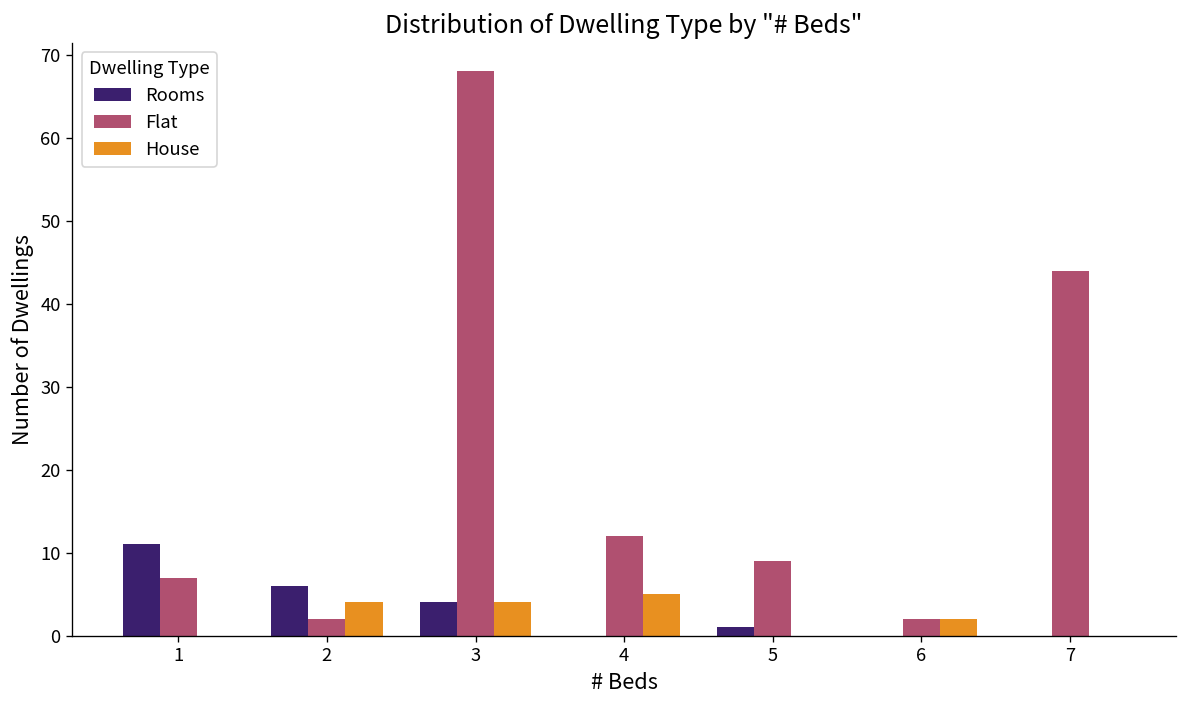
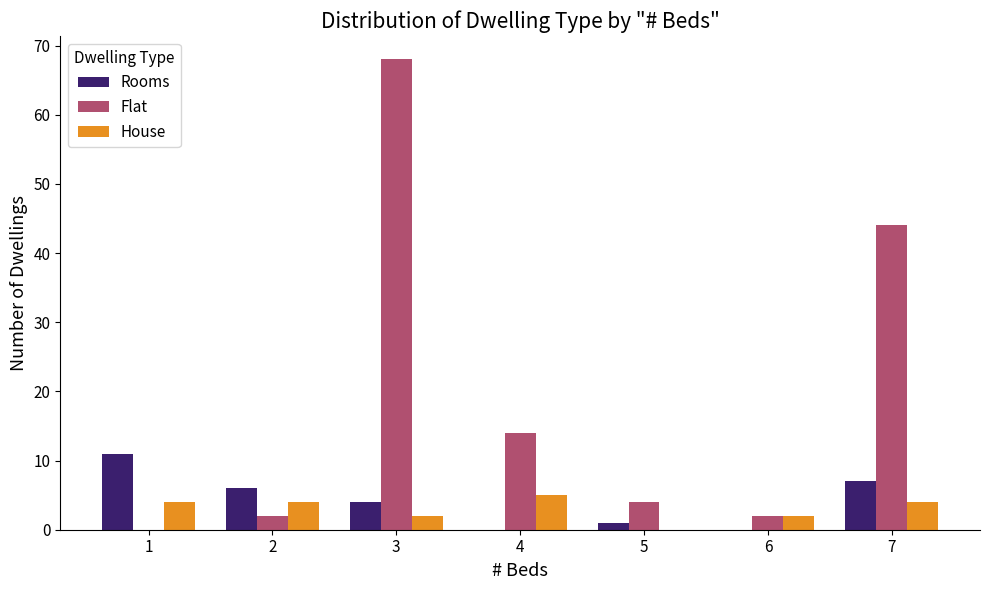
  {
    "Rooms": {
      "1": 11,
      "2": 6,
      "3": 4,
      "4": 0,
      "5": 1,
      "6": 0,
-     "7": 0
+     "7": 7
    },
    "Flat": {
-     "1": 7,
+     "1": 0,
      "2": 2,
      "3": 68,
-     "4": 12,
-     "5": 9,
+     "4": 14,
+     "5": 4,
      "6": 2,
      "7": 44
    },
    "House": {
-     "1": 0,
+     "1": 4,
      "2": 4,
-     "3": 4,
+     "3": 2,
      "4": 5,
      "5": 0,
      "6": 2,
-     "7": 0
+     "7": 4
    }
  }
